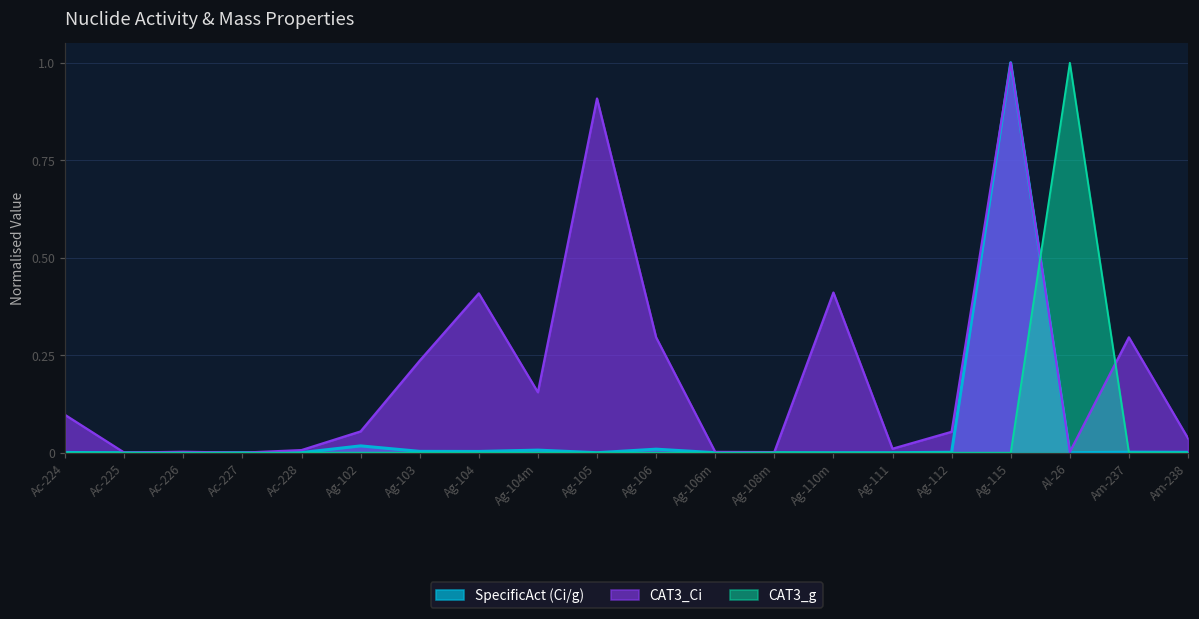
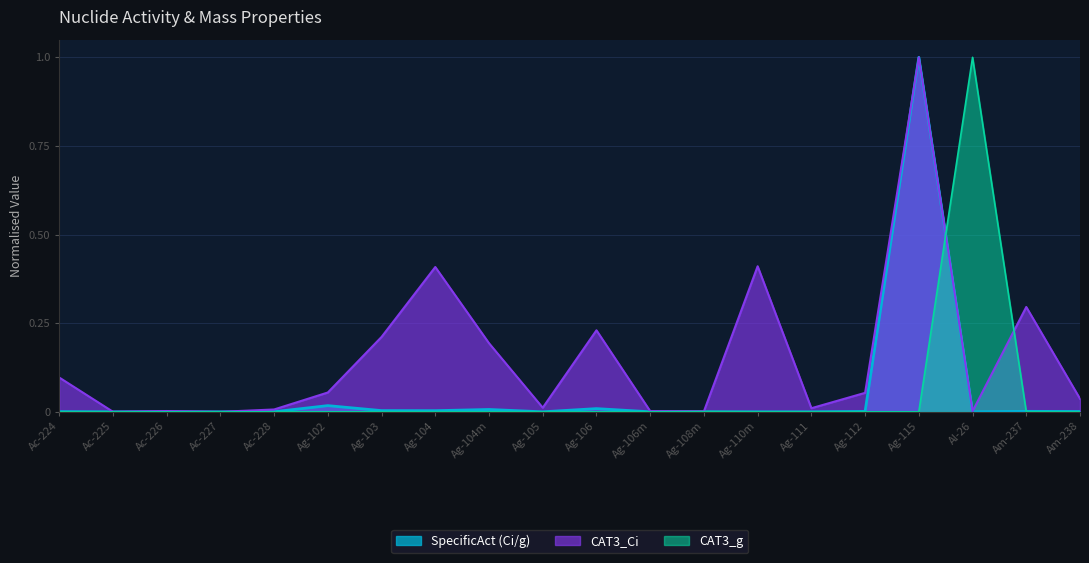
  {
    "SpecificAct (Ci/g)": {
      "Ag-102": 0.02,
      "Ag-106": 0.01
    },
    "CAT3_Ci": {
      "Ac-224": 0.10,
      "Ag-102": 0.05,
-     "Ag-103": 0.24,
+     "Ag-103": 0.21,
      "Ag-104": 0.41,
-     "Ag-104m": 0.15,
-     "Ag-105": 0.91,
-     "Ag-106": 0.30,
+     "Ag-104m": 0.19,
+     "Ag-105": 0.01,
+     "Ag-106": 0.23,
      "Ag-110m": 0.41,
      "Ag-111": 0.01,
      "Ag-112": 0.05,
      "Am-237": 0.30,
      "Am-238": 0.04
    },
    "CAT3_g": {
      "Ag-102": 0.00,
      "Ag-106": 0.00,
      "Ag-115": 0.00,
      "Al-26": 1.00
    }
  }
